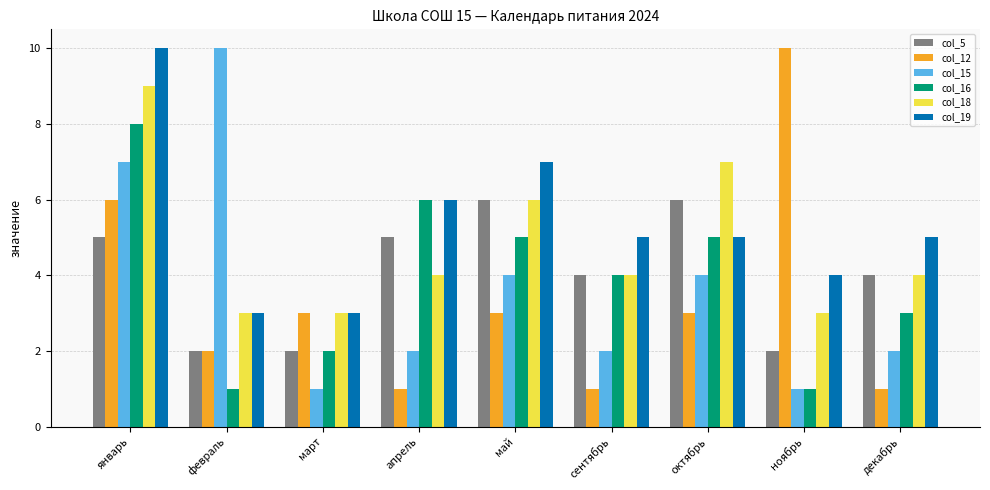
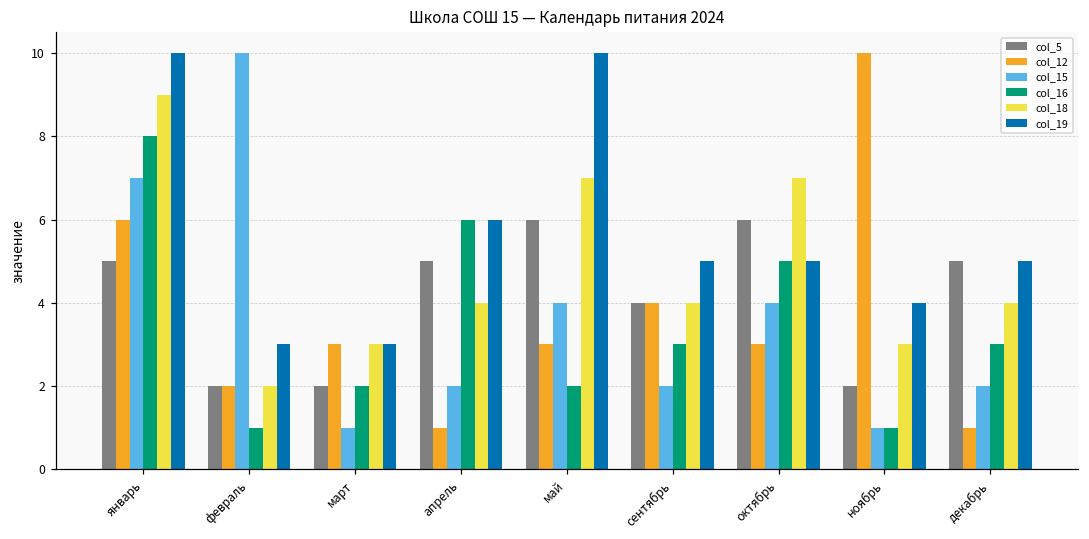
  {
    "col_5": {
      "январь": 5,
      "февраль": 2,
      "март": 2,
      "апрель": 5,
      "май": 6,
      "сентябрь": 4,
      "октябрь": 6,
      "ноябрь": 2,
-     "декабрь": 4
+     "декабрь": 5
    },
    "col_12": {
      "январь": 6,
      "февраль": 2,
      "март": 3,
      "апрель": 1,
      "май": 3,
-     "сентябрь": 1,
+     "сентябрь": 4,
      "октябрь": 3,
      "ноябрь": 10,
      "декабрь": 1
    },
    "col_15": {
      "январь": 7,
      "февраль": 10,
      "март": 1,
      "апрель": 2,
      "май": 4,
      "сентябрь": 2,
      "октябрь": 4,
      "ноябрь": 1,
      "декабрь": 2
    },
    "col_16": {
      "январь": 8,
      "февраль": 1,
      "март": 2,
      "апрель": 6,
-     "май": 5,
-     "сентябрь": 4,
+     "май": 2,
+     "сентябрь": 3,
      "октябрь": 5,
      "ноябрь": 1,
      "декабрь": 3
    },
    "col_18": {
      "январь": 9,
-     "февраль": 3,
+     "февраль": 2,
      "март": 3,
      "апрель": 4,
-     "май": 6,
+     "май": 7,
      "сентябрь": 4,
      "октябрь": 7,
      "ноябрь": 3,
      "декабрь": 4
    },
    "col_19": {
      "январь": 10,
      "февраль": 3,
      "март": 3,
      "апрель": 6,
-     "май": 7,
+     "май": 10,
      "сентябрь": 5,
      "октябрь": 5,
      "ноябрь": 4,
      "декабрь": 5
    }
  }
